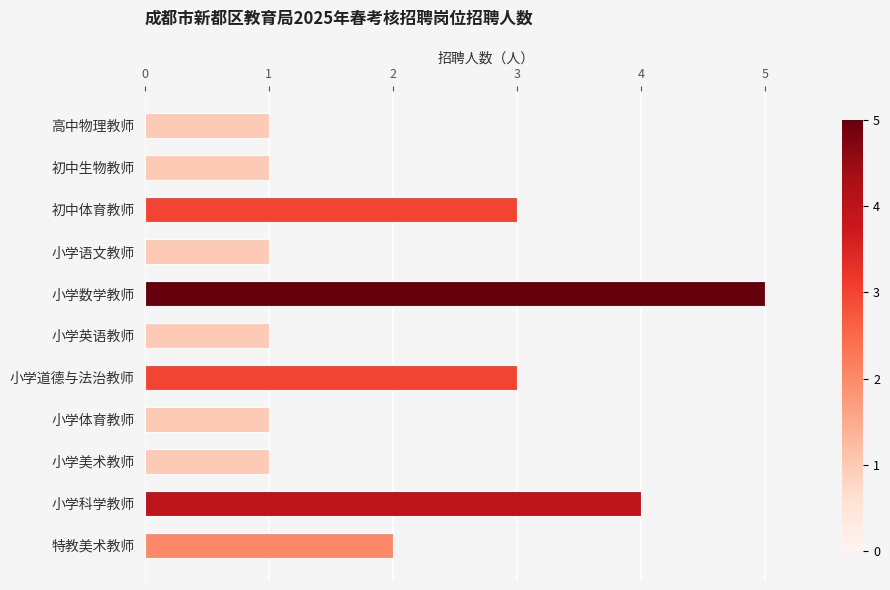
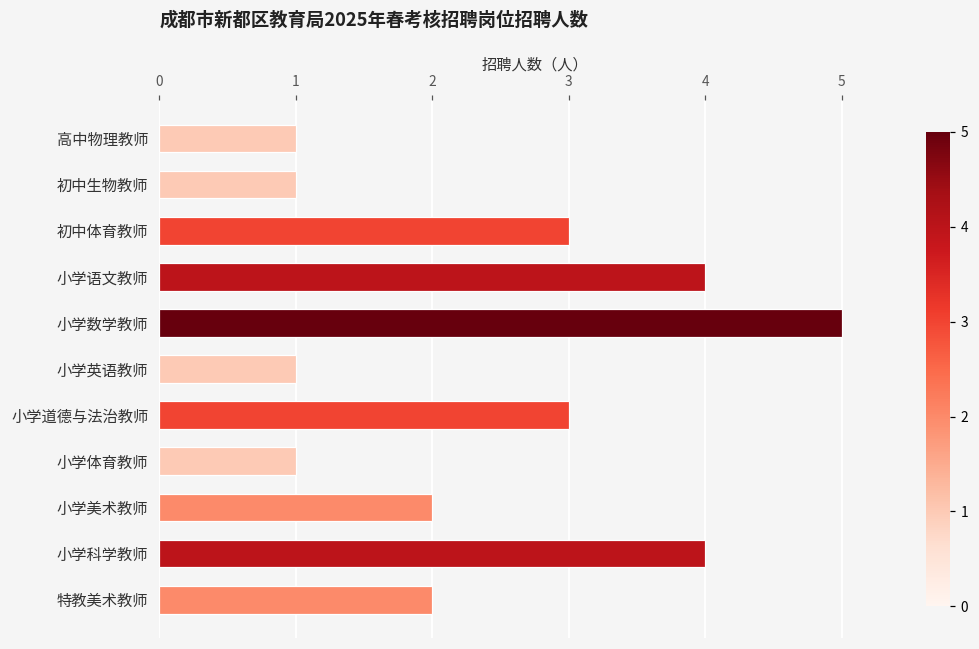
  {
    "高中物理教师": 1,
    "初中生物教师": 1,
    "初中体育教师": 3,
-   "小学语文教师": 1,
+   "小学语文教师": 4,
    "小学数学教师": 5,
    "小学英语教师": 1,
    "小学道德与法治教师": 3,
    "小学体育教师": 1,
-   "小学美术教师": 1,
+   "小学美术教师": 2,
    "小学科学教师": 4,
    "特教美术教师": 2
  }
